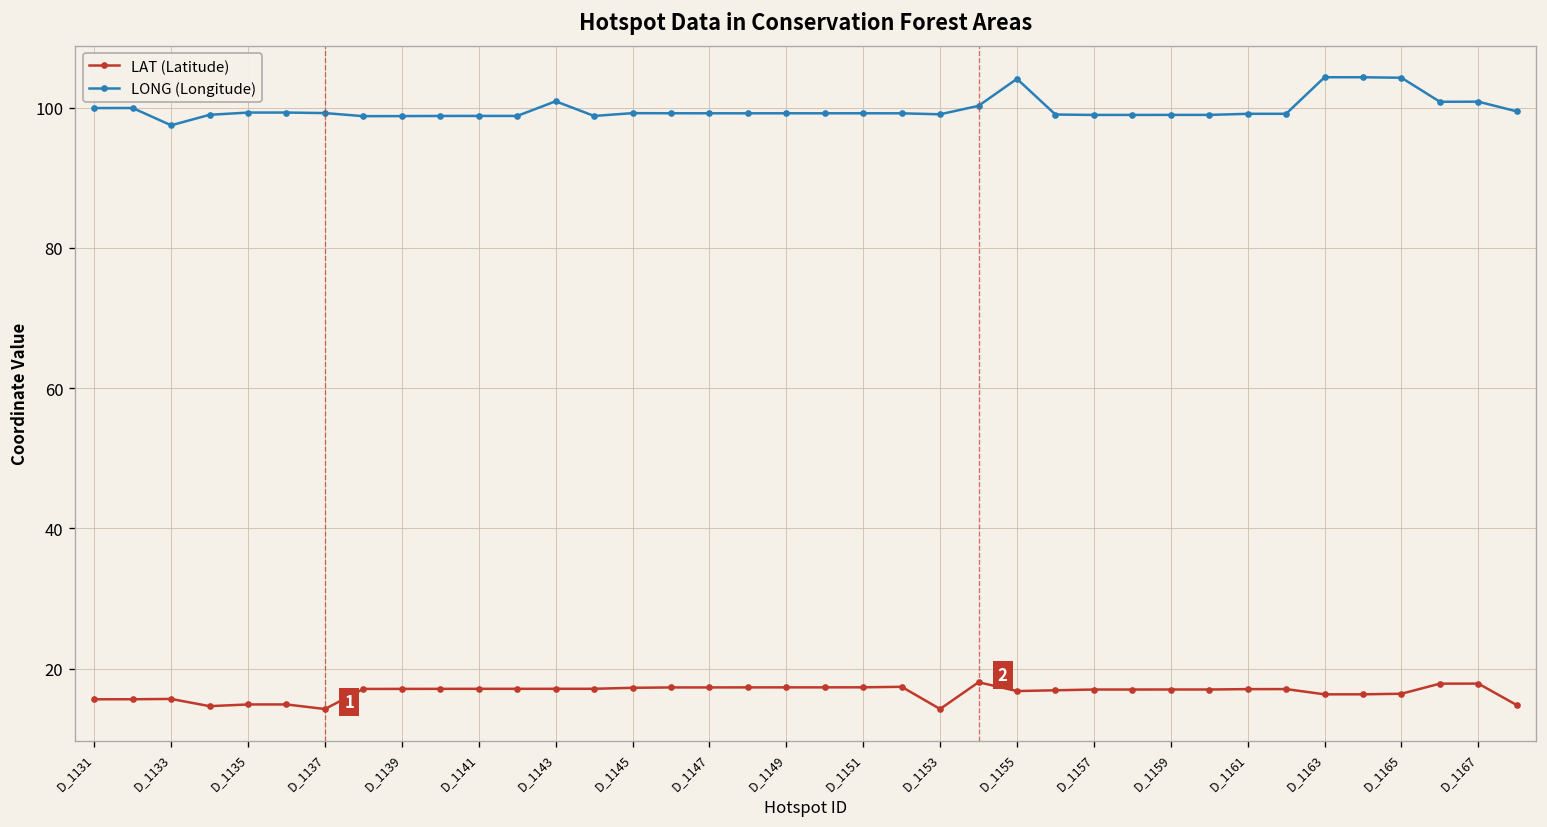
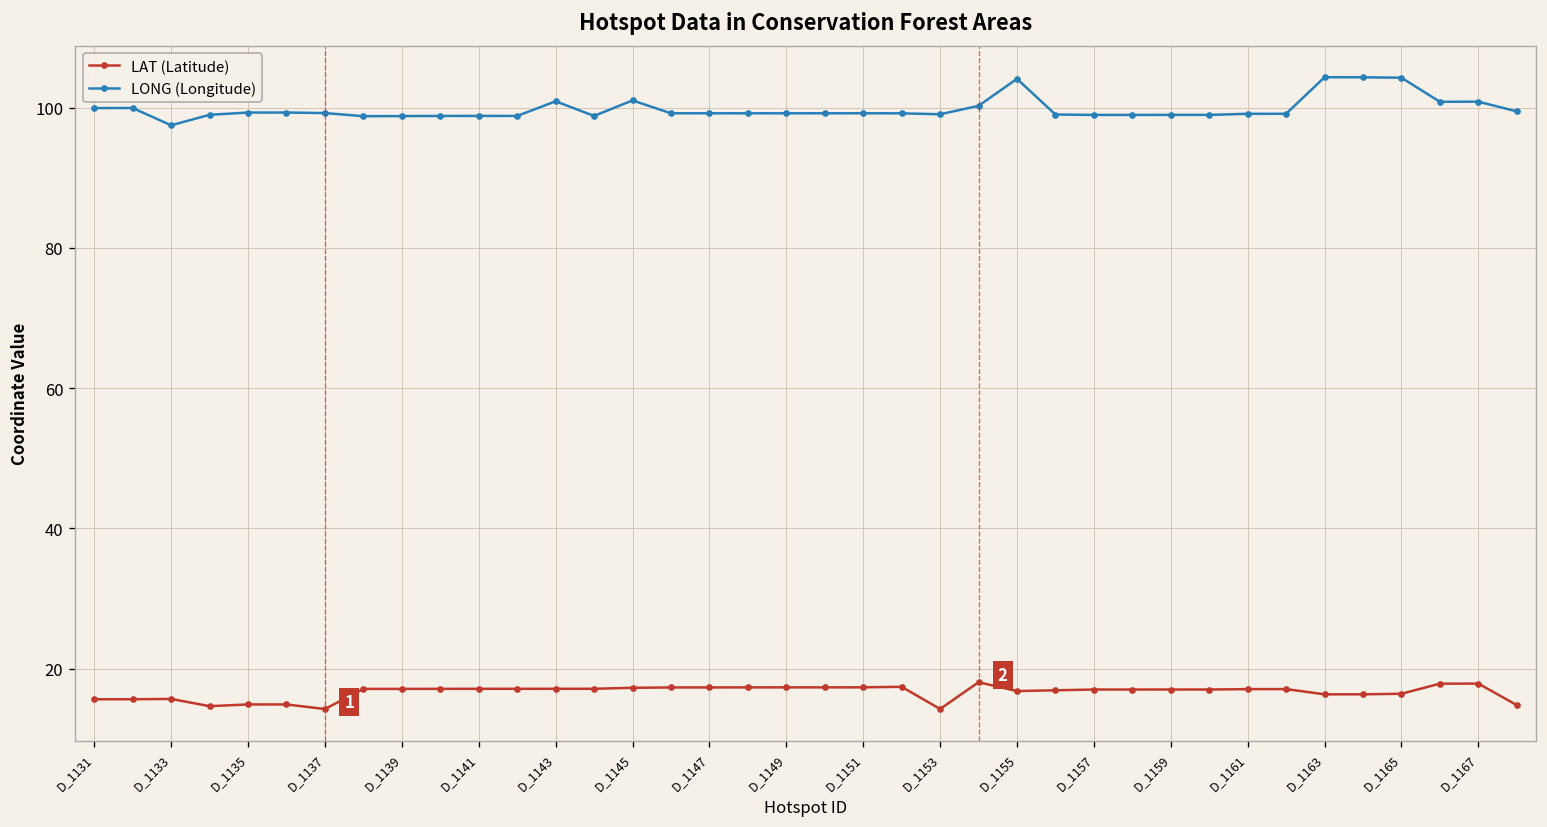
  {
    "LAT (Latitude)": {
      "D_1131": 16,
      "D_1133": 16,
      "D_1135": 15,
      "D_1137": 14,
      "D_1139": 17,
      "D_1141": 17,
      "D_1143": 17,
      "D_1145": 17,
      "D_1147": 17,
      "D_1149": 17,
      "D_1151": 17,
      "D_1153": 14,
      "D_1157": 17,
      "D_1159": 17,
      "D_1161": 17,
      "D_1163": 16,
      "D_1165": 16,
      "D_1167": 18
    },
    "LONG (Longitude)": {
      "D_1131": 100,
      "D_1133": 97,
      "D_1135": 99,
      "D_1137": 99,
      "D_1139": 99,
      "D_1141": 99,
      "D_1143": 101,
-     "D_1145": 99,
+     "D_1145": 101,
      "D_1147": 99,
      "D_1149": 99,
      "D_1151": 99,
      "D_1153": 99,
      "D_1155": 104,
      "D_1157": 99,
      "D_1159": 99,
      "D_1161": 99,
      "D_1163": 104,
      "D_1165": 104,
      "D_1167": 101
    }
  }
